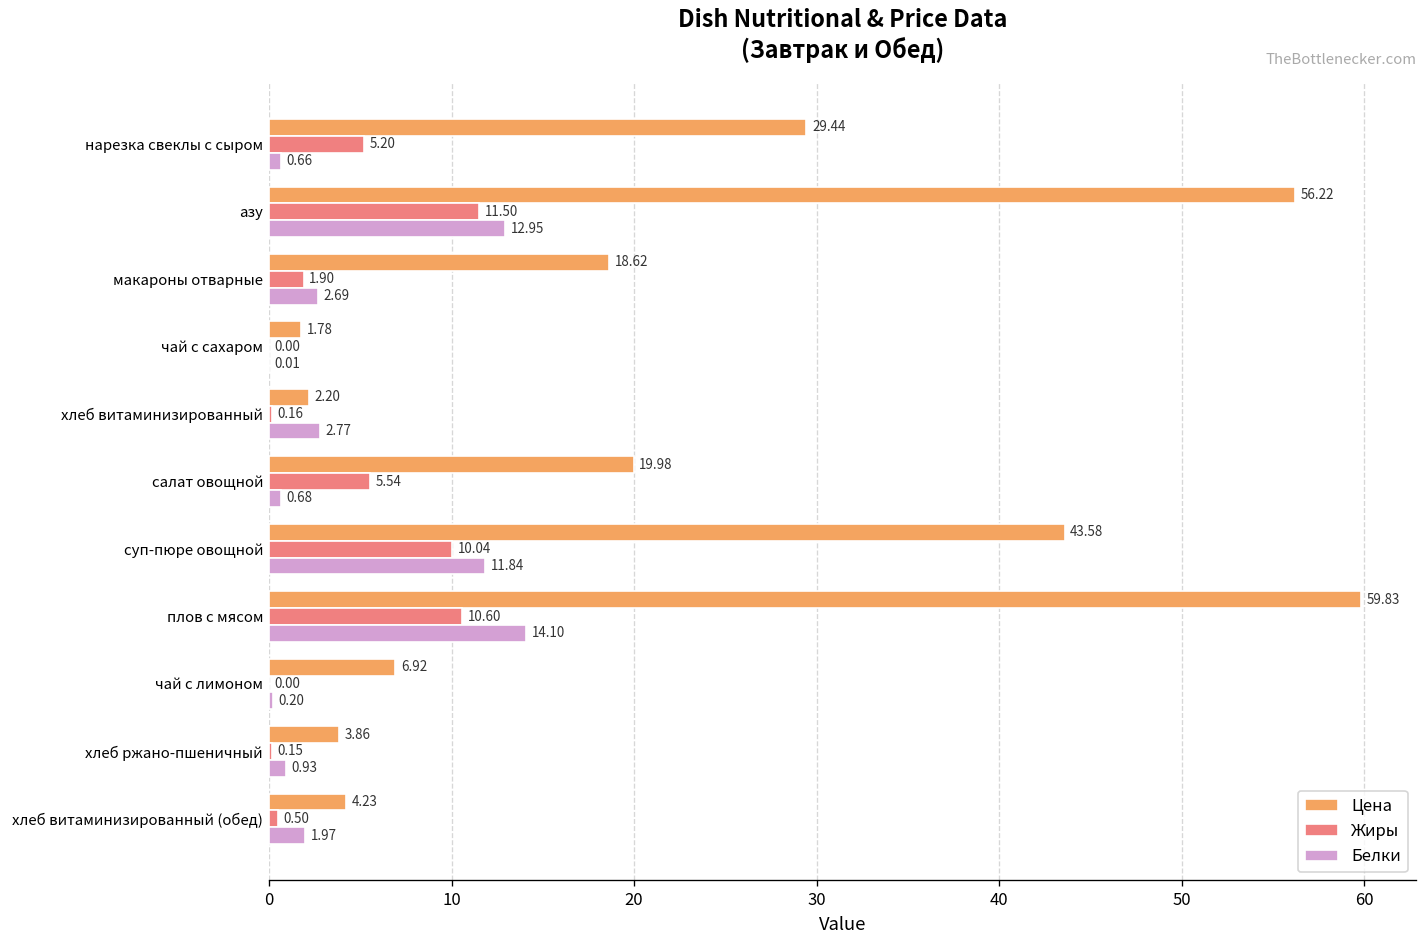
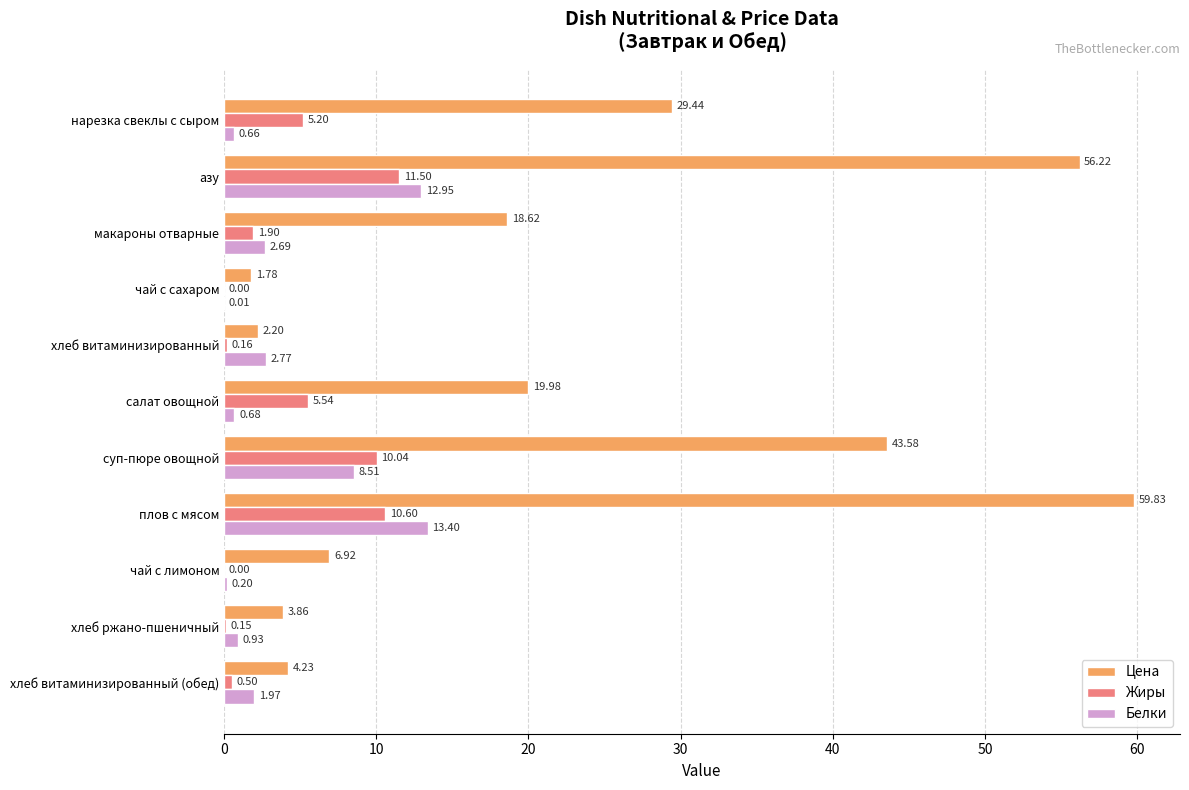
  {
    "Белки": {
      "нарезка свеклы с сыром": 0.66,
      "азу": 12.95,
      "макароны отварные": 2.69,
      "чай с сахаром": 0.01,
      "хлеб витаминизированный": 2.77,
      "салат овощной": 0.68,
-     "суп-пюре овощной": 11.84,
-     "плов с мясом": 14.10,
+     "суп-пюре овощной": 8.51,
+     "плов с мясом": 13.40,
      "чай с лимоном": 0.20,
      "хлеб ржано-пшеничный": 0.93,
      "хлеб витаминизированный (обед)": 1.97
    }
  }
